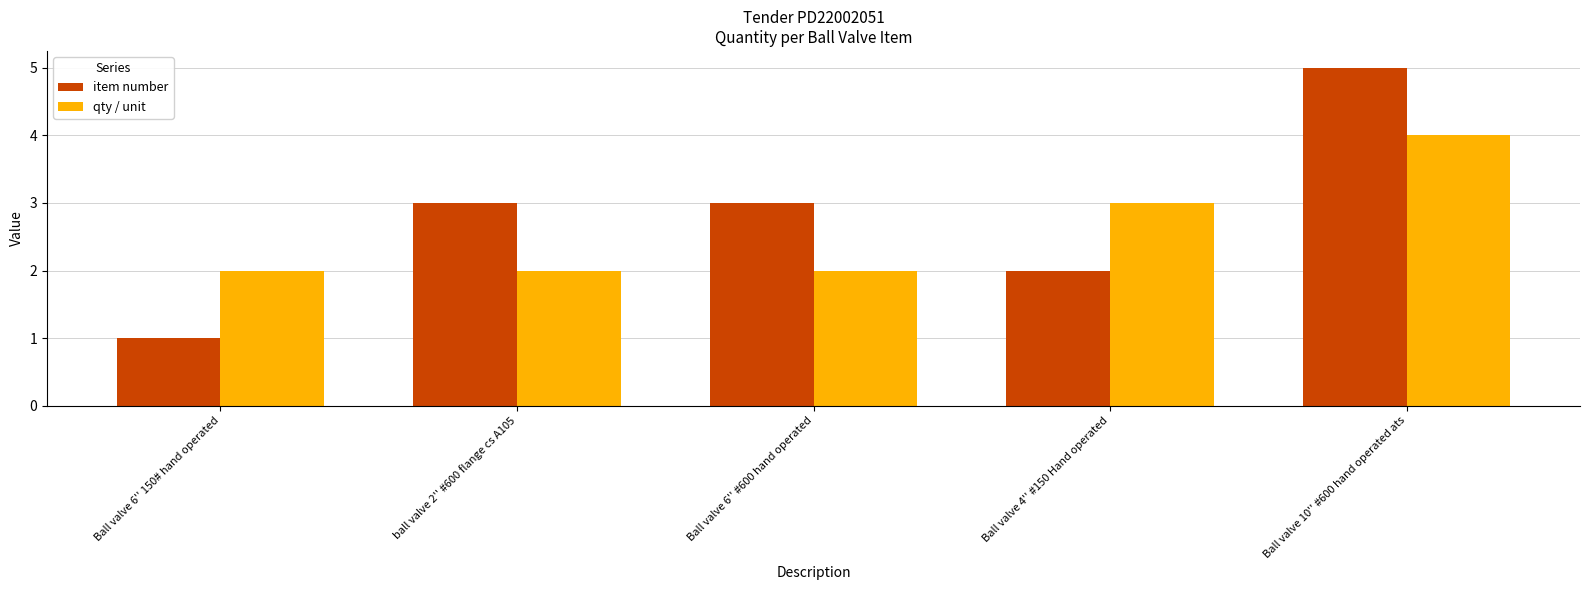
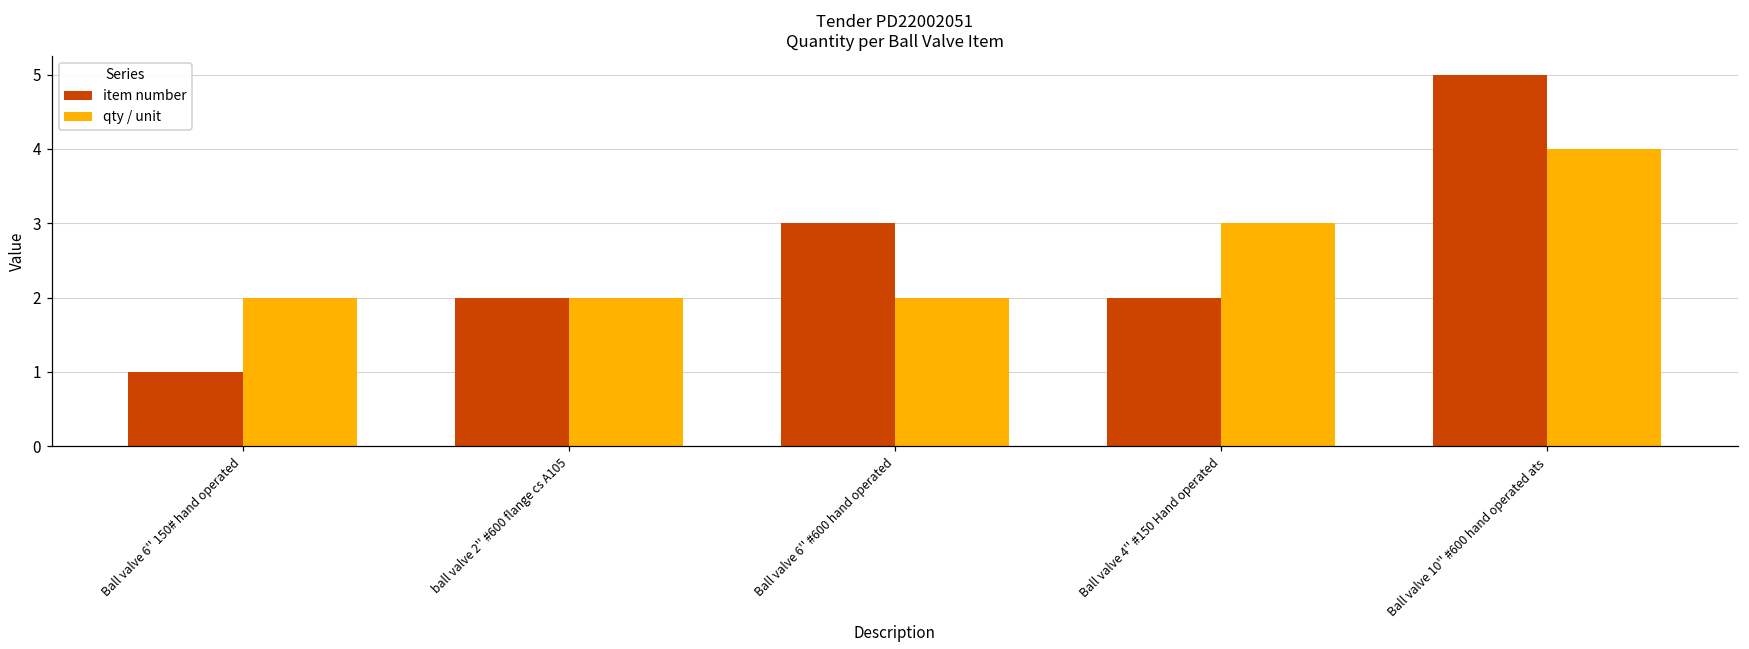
  {
    "item number": {
      "Ball valve 6'' 150# hand operated": 1,
-     "ball valve 2'' #600 flange cs A105": 3,
+     "ball valve 2'' #600 flange cs A105": 2,
      "Ball valve 6'' #600 hand operated": 3,
      "Ball valve 4'' #150 Hand operated": 2,
      "Ball valve 10'' #600 hand operated ats": 5
    },
    "qty / unit": {
      "Ball valve 6'' 150# hand operated": 2,
      "ball valve 2'' #600 flange cs A105": 2,
      "Ball valve 6'' #600 hand operated": 2,
      "Ball valve 4'' #150 Hand operated": 3,
      "Ball valve 10'' #600 hand operated ats": 4
    }
  }
